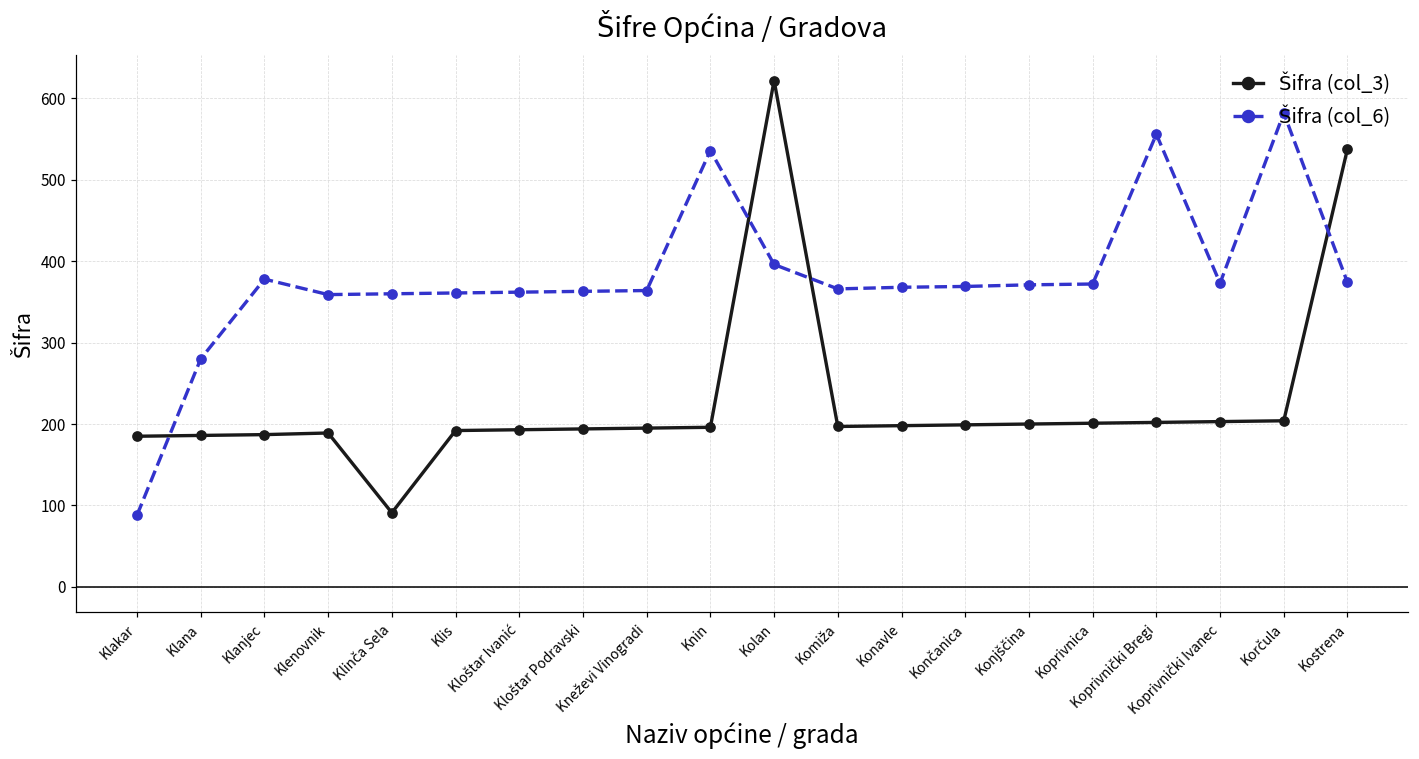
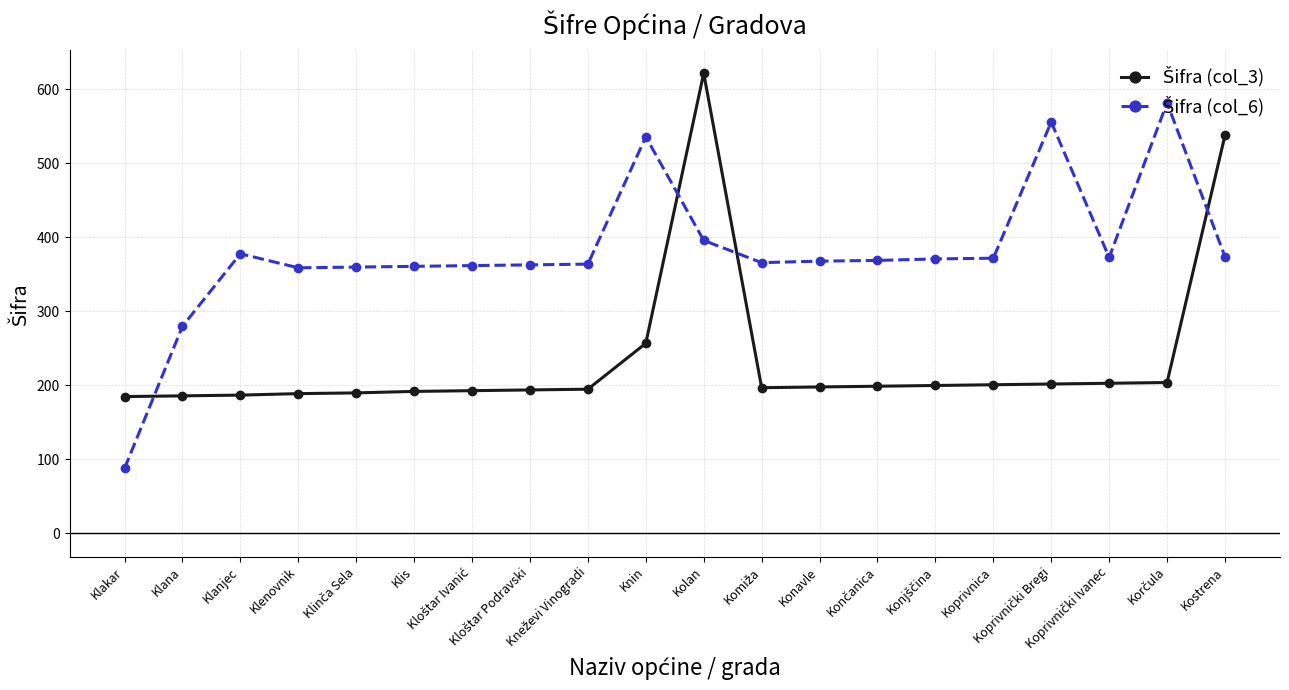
  {
    "Šifra (col_3)": {
      "Klakar": 190,
      "Klana": 190,
      "Klanjec": 190,
      "Klenovnik": 190,
-     "Klinča Sela": 90,
+     "Klinča Sela": 190,
      "Klis": 190,
      "Kloštar Ivanić": 190,
      "Kloštar Podravski": 190,
      "Kneževi Vinogradi": 200,
-     "Knin": 200,
+     "Knin": 260,
      "Kolan": 620,
      "Komiža": 200,
      "Konavle": 200,
      "Končanica": 200,
      "Konjščina": 200,
      "Koprivnica": 200,
      "Koprivnički Bregi": 200,
      "Koprivnički Ivanec": 200,
      "Korčula": 200,
      "Kostrena": 540
    },
    "Šifra (col_6)": {
      "Klakar": 90,
      "Klana": 280,
      "Klanjec": 380,
      "Klenovnik": 360,
      "Klinča Sela": 360,
      "Klis": 360,
      "Kloštar Ivanić": 360,
      "Kloštar Podravski": 360,
      "Kneževi Vinogradi": 360,
      "Knin": 540,
      "Kolan": 400,
      "Komiža": 370,
      "Konavle": 370,
      "Končanica": 370,
      "Konjščina": 370,
      "Koprivnica": 370,
      "Koprivnički Bregi": 560,
      "Koprivnički Ivanec": 370,
      "Korčula": 580,
      "Kostrena": 370
    }
  }
